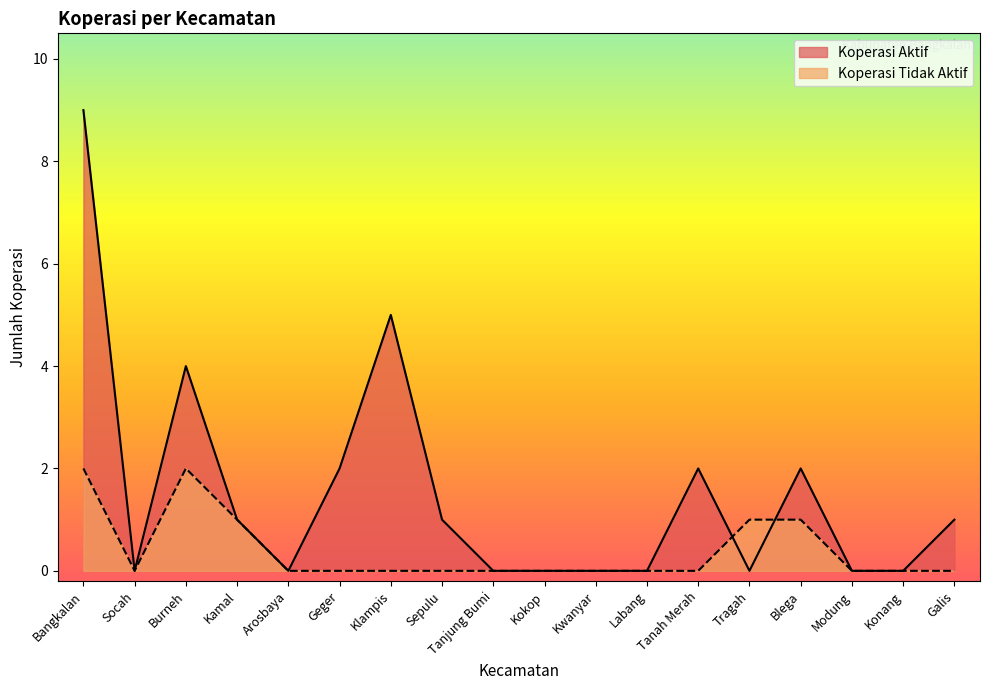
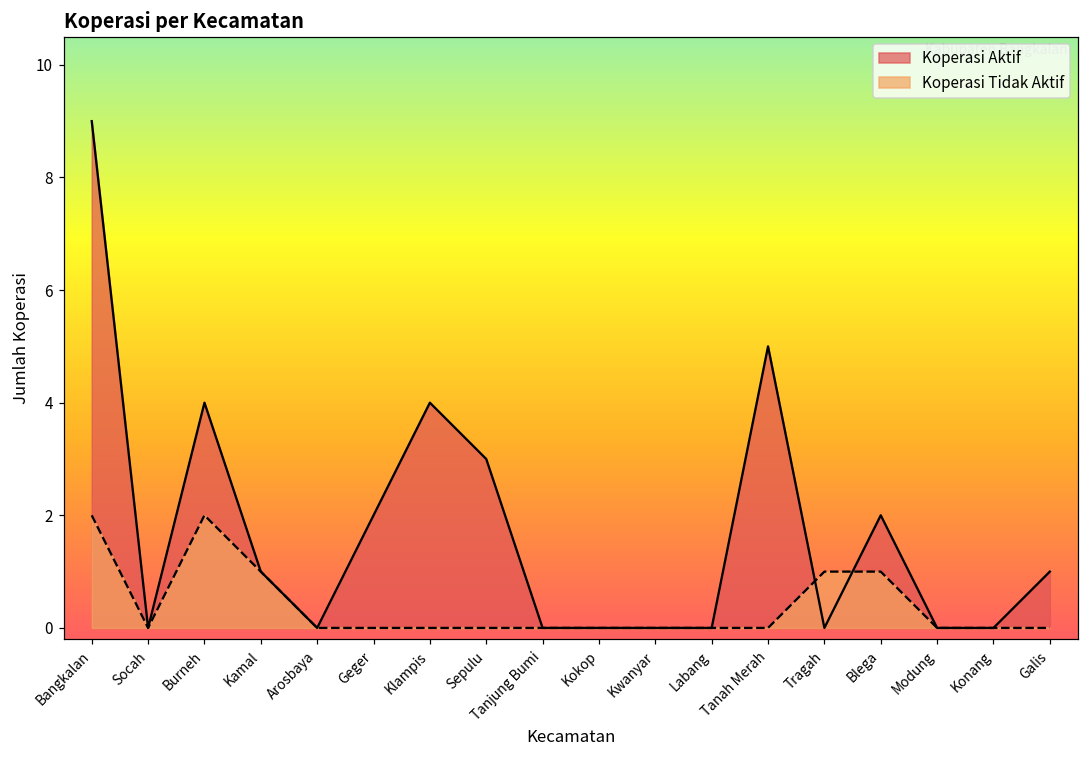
  {
    "Koperasi Aktif": {
      "Bangkalan": 9,
      "Burneh": 4,
      "Geger": 2,
-     "Klampis": 5,
-     "Sepulu": 1,
-     "Tanah Merah": 2,
+     "Klampis": 4,
+     "Sepulu": 3,
+     "Tanah Merah": 5,
      "Tragah": 0,
      "Blega": 2,
      "Galis": 1
    },
    "Koperasi Tidak Aktif": {
      "Bangkalan": 2,
      "Burneh": 2,
      "Geger": 0,
      "Klampis": 0,
      "Sepulu": 0,
      "Tanah Merah": 0,
      "Tragah": 1,
      "Blega": 1,
      "Galis": 0
    }
  }
